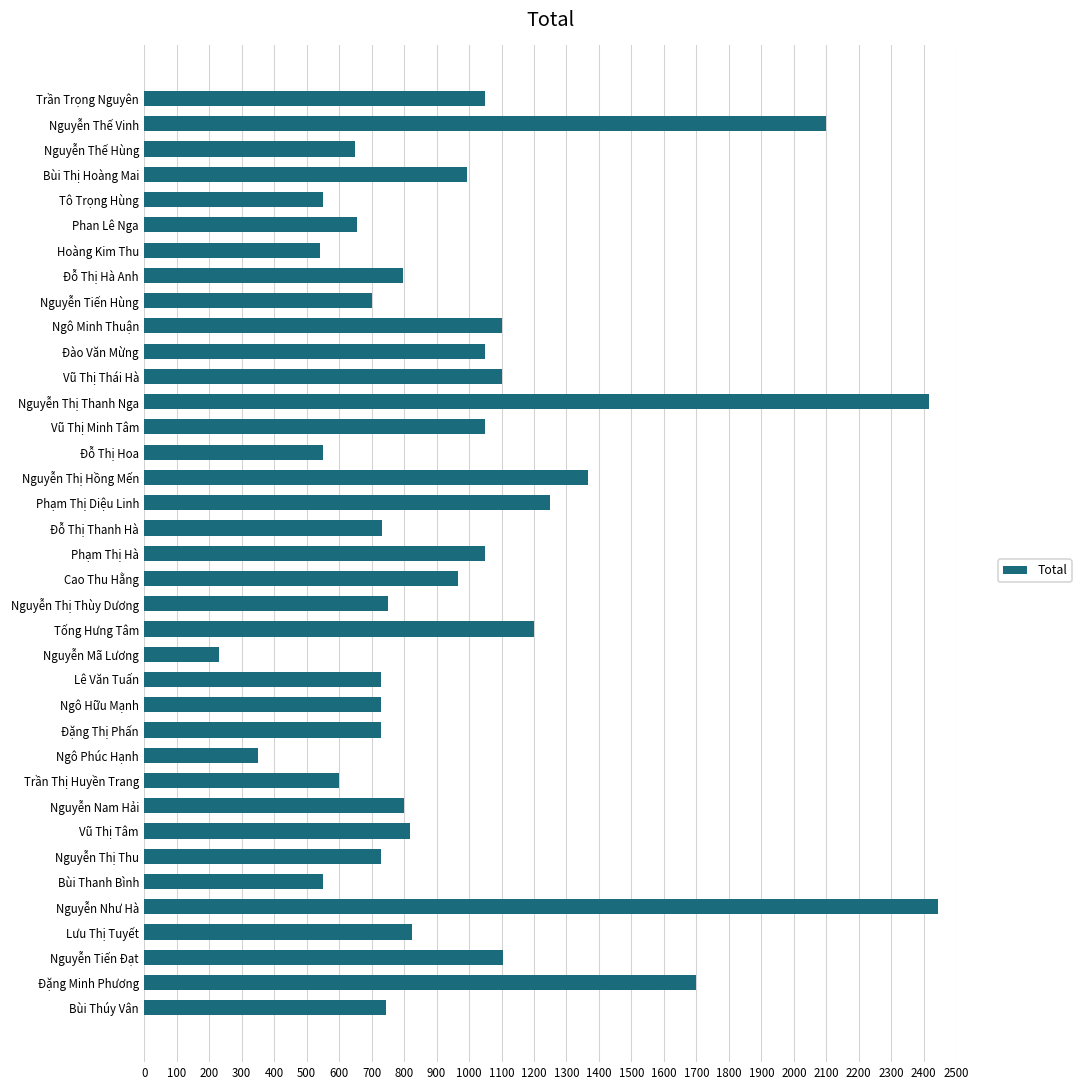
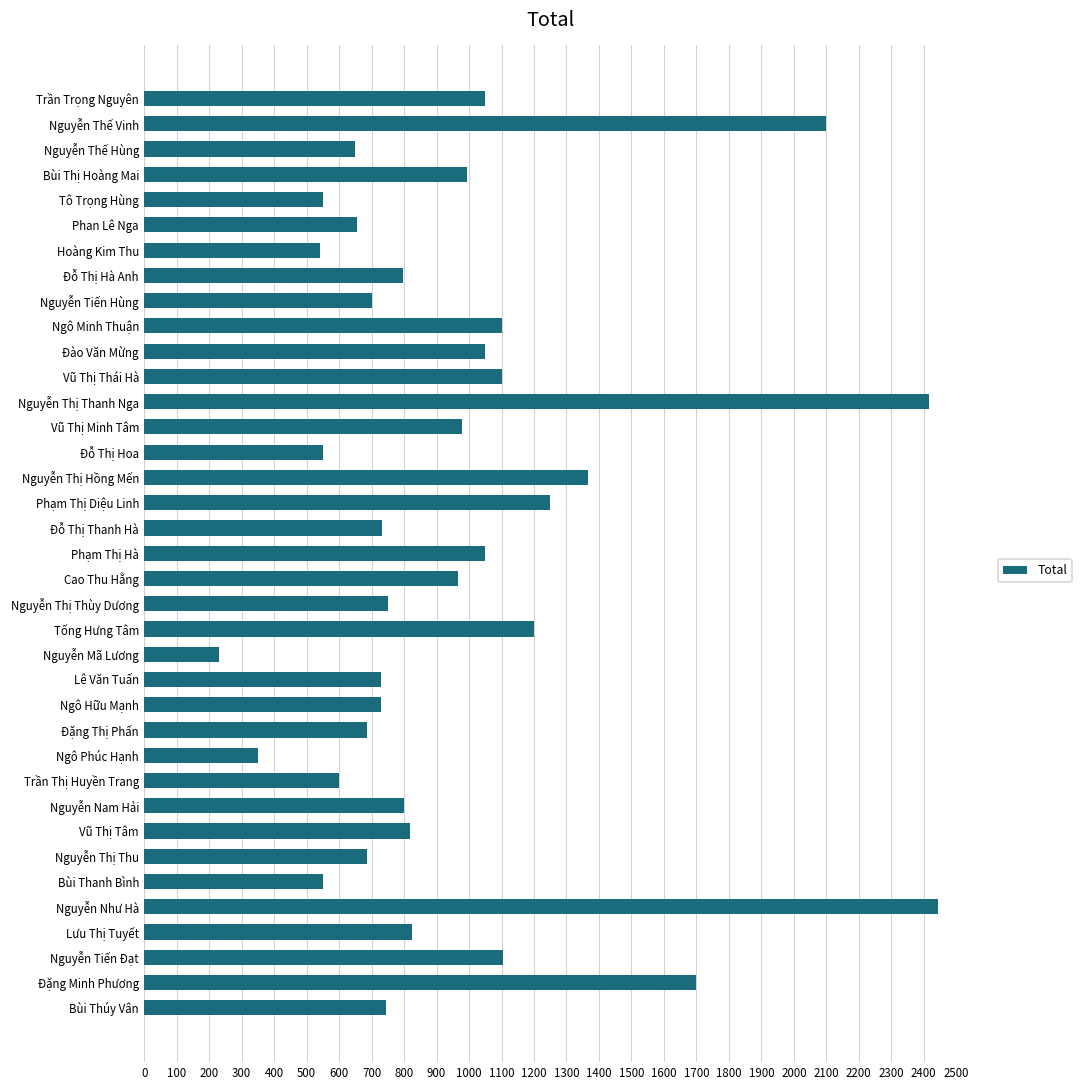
  {
    "Trần Trọng Nguyên": 1050,
    "Nguyễn Thế Vinh": 2100,
    "Nguyễn Thế Hùng": 650,
    "Bùi Thị Hoàng Mai": 1000,
    "Tô Trọng Hùng": 550,
    "Phan Lê Nga": 660,
    "Hoàng Kim Thu": 540,
    "Đỗ Thị Hà Anh": 800,
    "Nguyễn Tiến Hùng": 700,
    "Ngô Minh Thuận": 1100,
    "Đào Văn Mừng": 1050,
    "Vũ Thị Thái Hà": 1100,
    "Nguyễn Thị Thanh Nga": 2420,
-   "Vũ Thị Minh Tâm": 1050,
+   "Vũ Thị Minh Tâm": 980,
    "Đỗ Thị Hoa": 550,
    "Nguyễn Thị Hồng Mến": 1370,
    "Phạm Thị Diệu Linh": 1250,
    "Đỗ Thị Thanh Hà": 730,
    "Phạm Thị Hà": 1050,
    "Cao Thu Hằng": 970,
    "Nguyễn Thị Thùy Dương": 750,
    "Tống Hưng Tâm": 1200,
    "Nguyễn Mã Lương": 230,
    "Lê Văn Tuấn": 730,
    "Ngô Hữu Mạnh": 730,
-   "Đặng Thị Phấn": 730,
+   "Đặng Thị Phấn": 690,
    "Ngô Phúc Hạnh": 350,
    "Trần Thị Huyền Trang": 600,
    "Nguyễn Nam Hải": 800,
    "Vũ Thị Tâm": 820,
-   "Nguyễn Thị Thu": 730,
+   "Nguyễn Thị Thu": 690,
    "Bùi Thanh Bình": 550,
    "Nguyễn Như Hà": 2450,
    "Lưu Thị Tuyết": 830,
    "Nguyễn Tiến Đạt": 1110,
    "Đặng Minh Phương": 1700,
    "Bùi Thúy Vân": 750
  }
